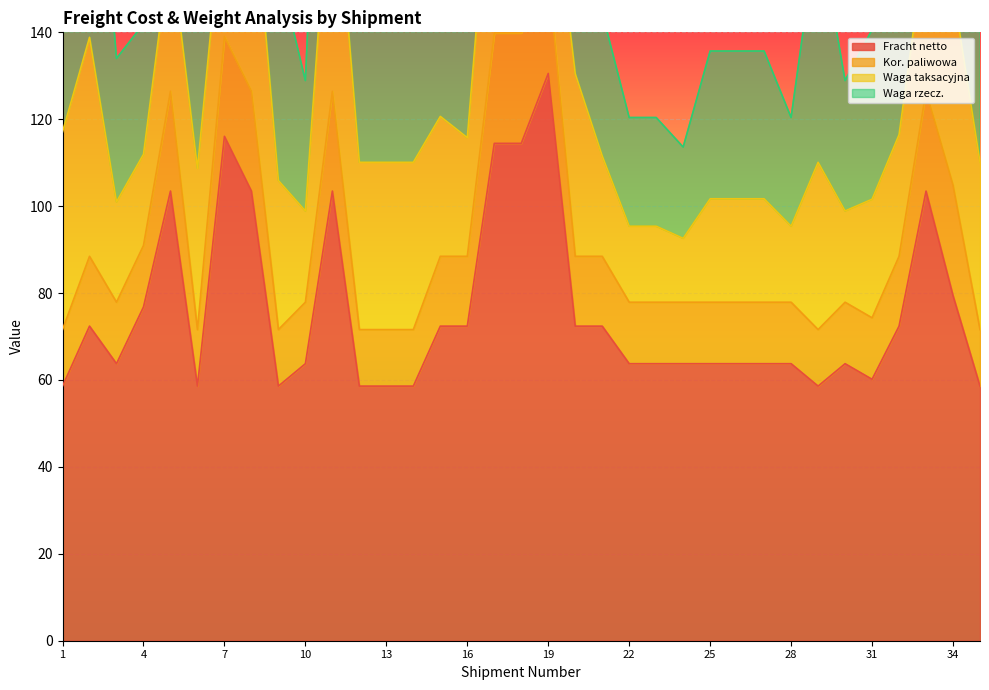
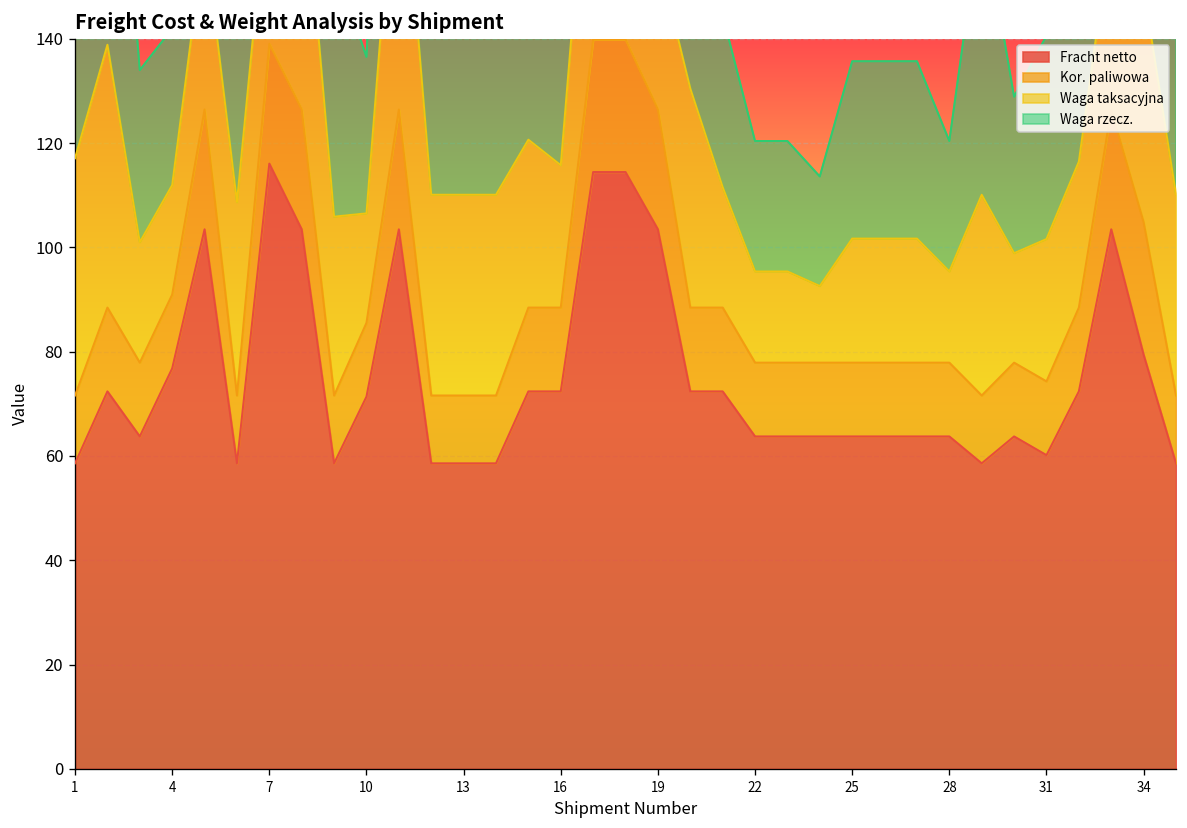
  {
    "Fracht netto": {
      "1": 59,
      "4": 77,
      "7": 116,
-     "10": 64,
+     "10": 71,
      "13": 59,
      "16": 72,
-     "19": 131,
+     "19": 103,
      "22": 64,
      "25": 64,
      "28": 64,
      "31": 60,
      "34": 79
    },
    "Waga rzecz.": {
      "10": 30,
      "22": 25,
      "25": 34,
      "28": 25
    }
  }
